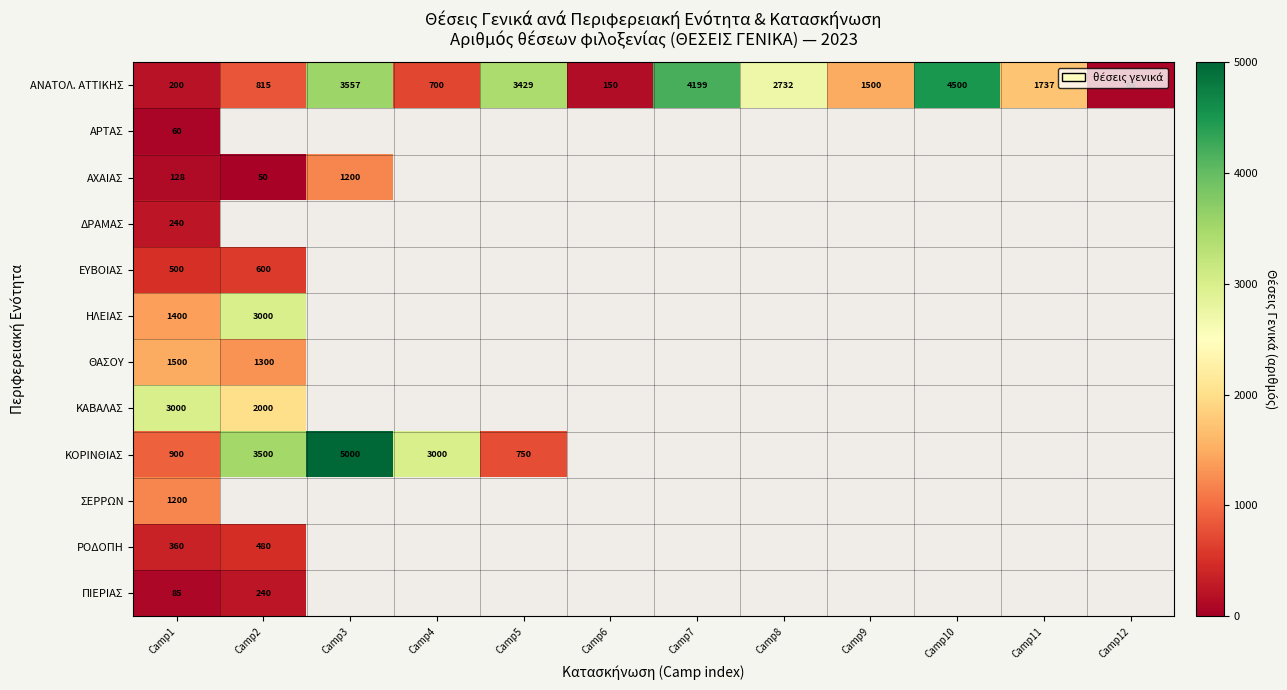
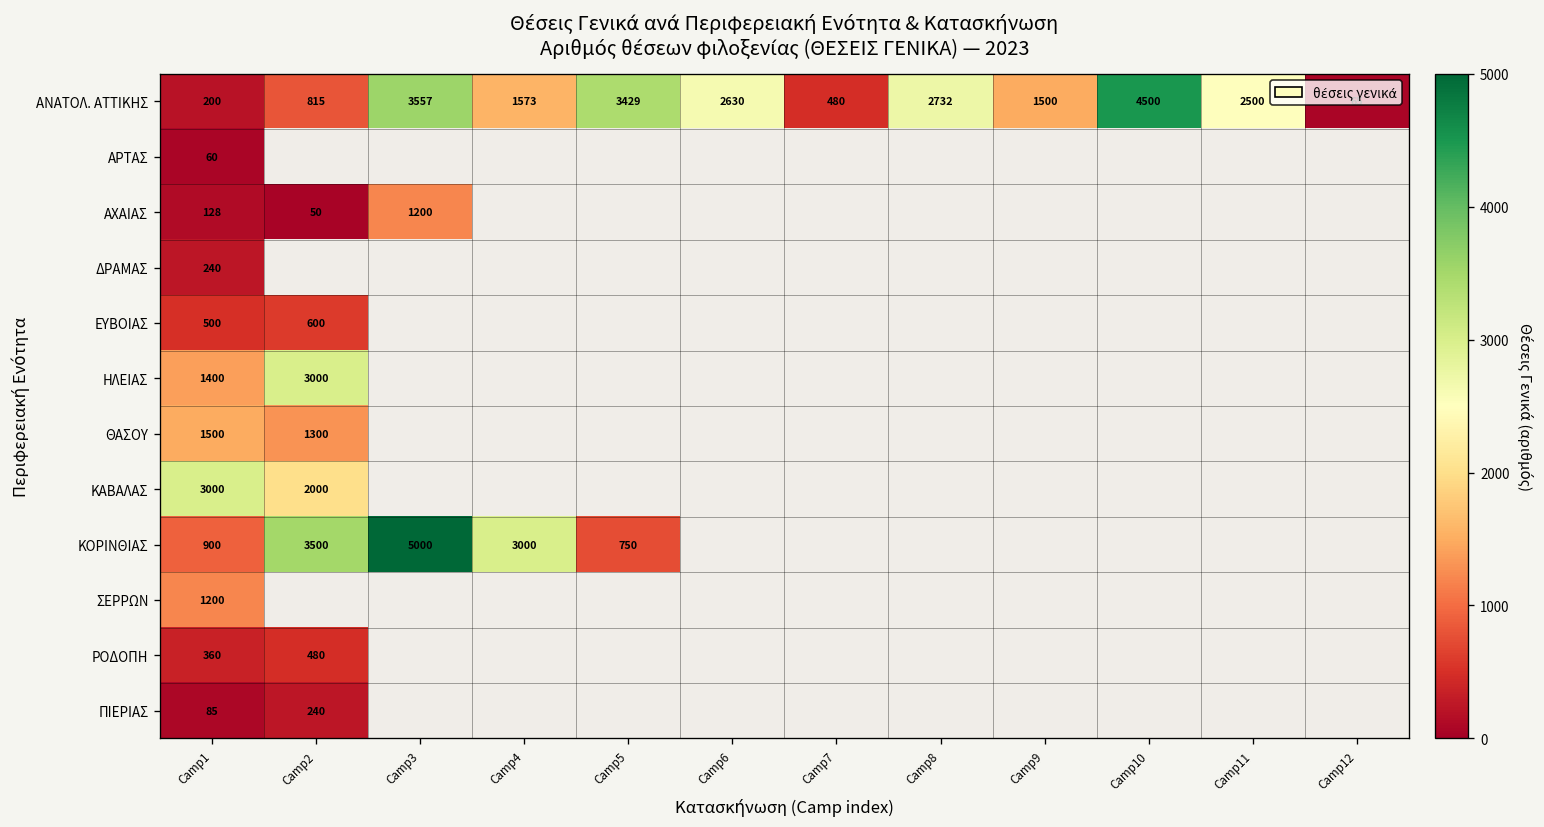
  {
    "ΑΝΑΤΟΛ. ΑΤΤΙΚΗΣ": {
      "Camp1": 200,
      "Camp2": 815,
      "Camp3": 3557,
-     "Camp4": 700,
+     "Camp4": 1573,
      "Camp5": 3429,
-     "Camp6": 150,
-     "Camp7": 4199,
+     "Camp6": 2630,
+     "Camp7": 480,
      "Camp8": 2732,
      "Camp9": 1500,
      "Camp10": 4500,
-     "Camp11": 1737
+     "Camp11": 2500
    },
    "ΑΡΤΑΣ": {
      "Camp1": 60
    },
    "ΑΧΑΙΑΣ": {
      "Camp1": 128,
      "Camp2": 50,
      "Camp3": 1200
    },
    "ΔΡΑΜΑΣ": {
      "Camp1": 240
    },
    "ΕΥΒΟΙΑΣ": {
      "Camp1": 500,
      "Camp2": 600
    },
    "ΗΛΕΙΑΣ": {
      "Camp1": 1400,
      "Camp2": 3000
    },
    "ΘΑΣΟΥ": {
      "Camp1": 1500,
      "Camp2": 1300
    },
    "ΚΑΒΑΛΑΣ": {
      "Camp1": 3000,
      "Camp2": 2000
    },
    "ΚΟΡΙΝΘΙΑΣ": {
      "Camp1": 900,
      "Camp2": 3500,
      "Camp3": 5000,
      "Camp4": 3000,
      "Camp5": 750
    },
    "ΣΕΡΡΩΝ": {
      "Camp1": 1200
    },
    "ΡΟΔΟΠΗ": {
      "Camp1": 360,
      "Camp2": 480
    },
    "ΠΙΕΡΙΑΣ": {
      "Camp1": 85,
      "Camp2": 240
    }
  }
